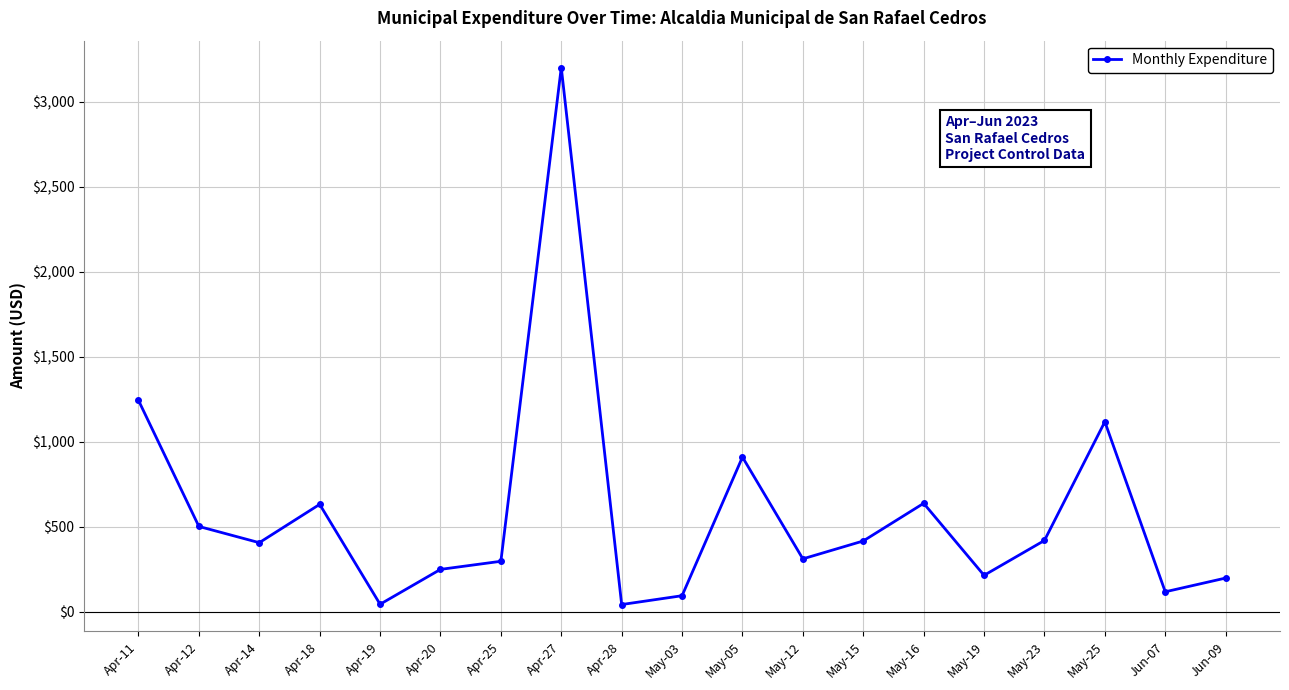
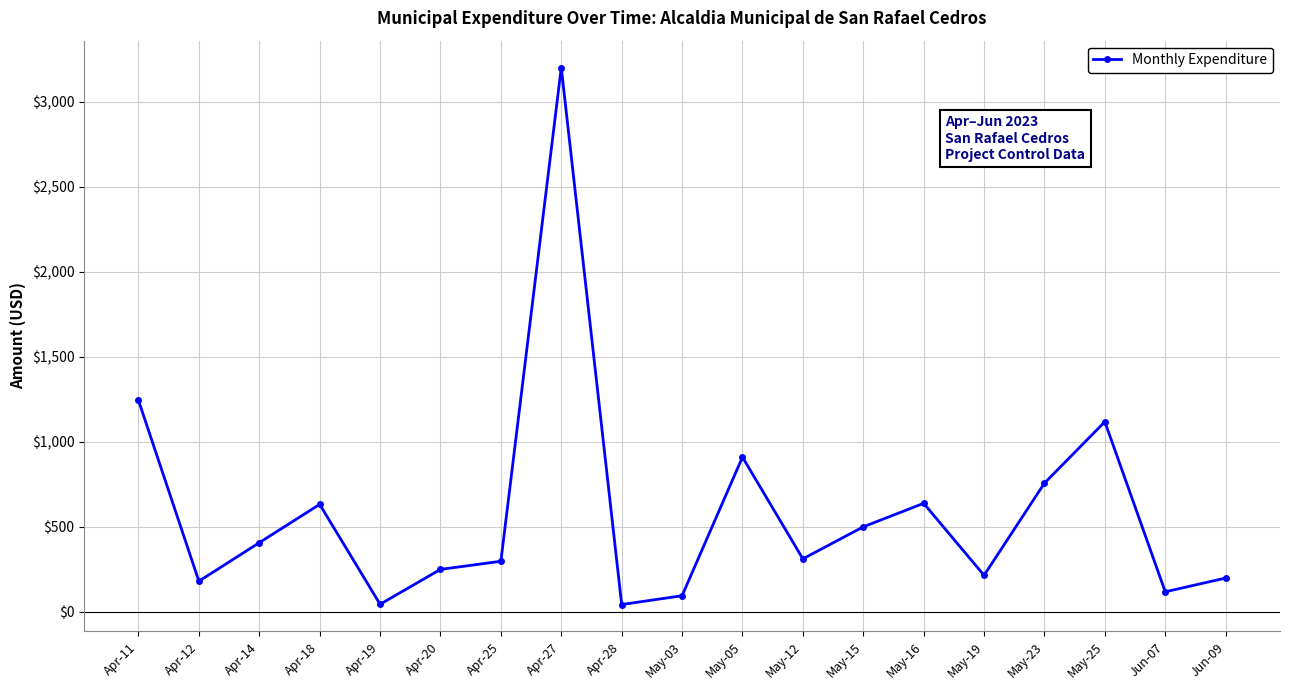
  {
    "Apr-11": "$1,240",
-   "Apr-12": "$500",
+   "Apr-12": "$180",
    "Apr-14": "$410",
    "Apr-18": "$630",
    "Apr-19": "$50",
    "Apr-20": "$250",
    "Apr-25": "$300",
    "Apr-27": "$3,200",
    "Apr-28": "$40",
    "May-03": "$100",
    "May-05": "$910",
    "May-12": "$310",
-   "May-15": "$420",
+   "May-15": "$500",
    "May-16": "$640",
    "May-19": "$220",
-   "May-23": "$420",
+   "May-23": "$760",
    "May-25": "$1,120",
    "Jun-07": "$120",
    "Jun-09": "$200"
  }
